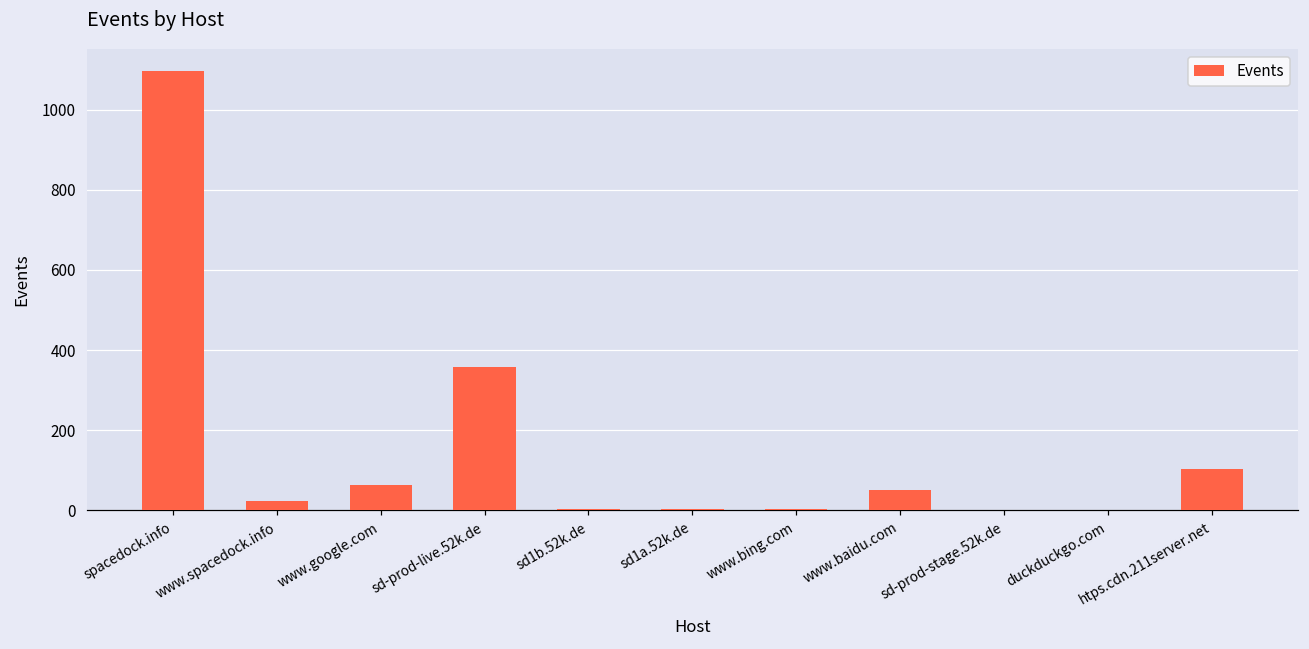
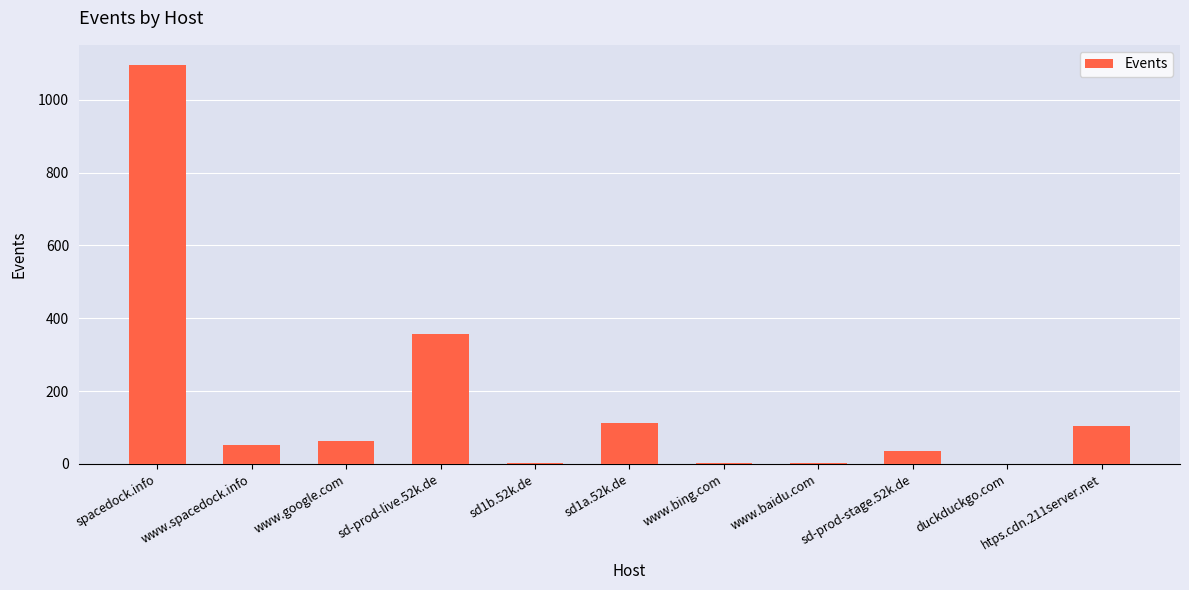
  {
    "spacedock.info": 1100,
-   "www.spacedock.info": 20,
+   "www.spacedock.info": 50,
    "www.google.com": 60,
    "sd-prod-live.52k.de": 360,
-   "sd1a.52k.de": 0,
-   "www.baidu.com": 50,
-   "sd-prod-stage.52k.de": 0,
+   "sd1a.52k.de": 110,
+   "www.baidu.com": 0,
+   "sd-prod-stage.52k.de": 40,
    "htps.cdn.211server.net": 100
  }
